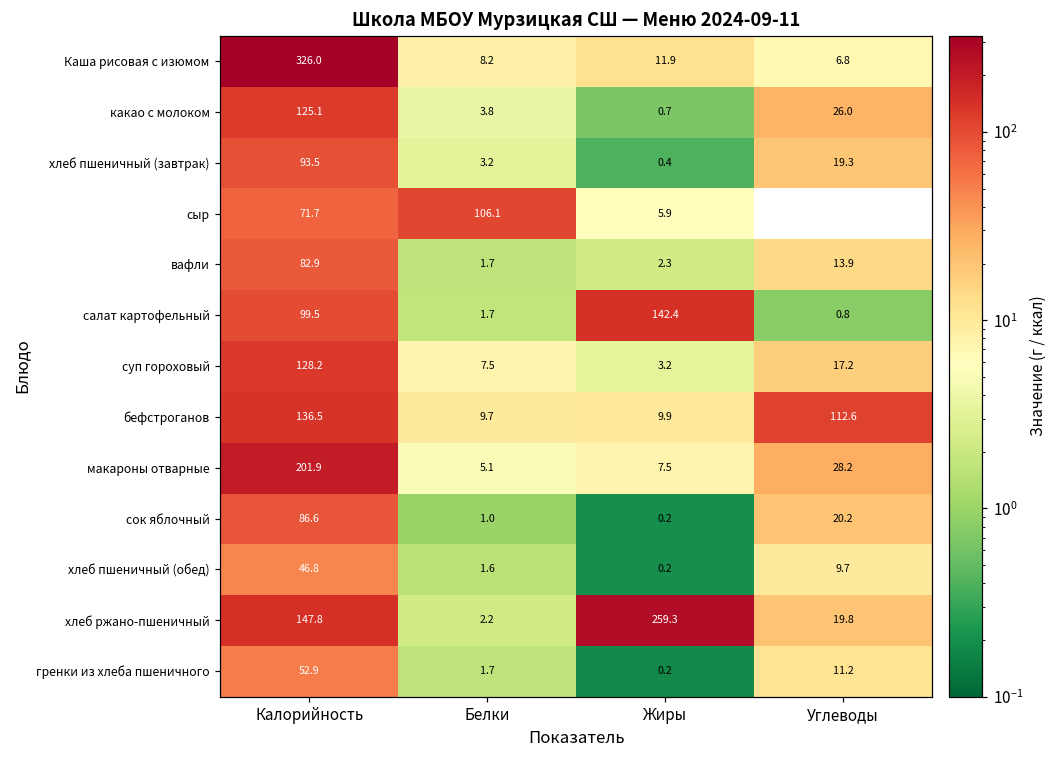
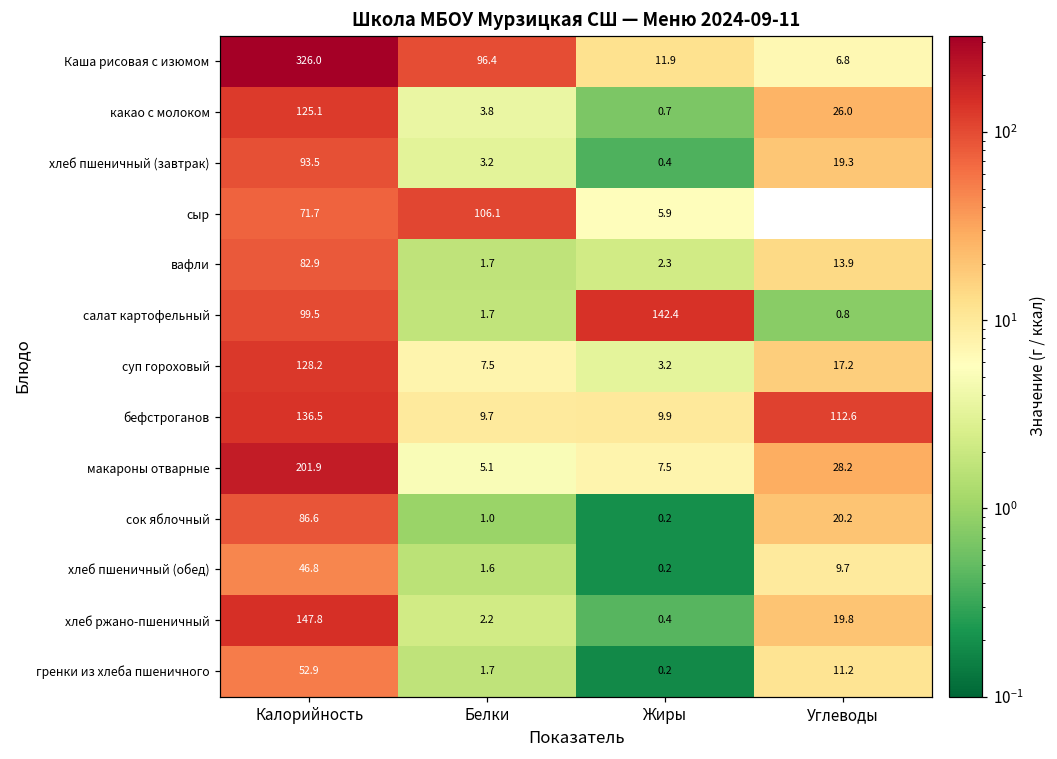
  {
    "Каша рисовая с изюмом": {
      "Калорийность": 326.0,
-     "Белки": 8.2,
+     "Белки": 96.4,
      "Жиры": 11.9,
      "Углеводы": 6.8
    },
    "какао с молоком": {
      "Калорийность": 125.1,
      "Белки": 3.8,
      "Жиры": 0.7,
      "Углеводы": 26.0
    },
    "хлеб пшеничный (завтрак)": {
      "Калорийность": 93.5,
      "Белки": 3.2,
      "Жиры": 0.4,
      "Углеводы": 19.3
    },
    "сыр": {
      "Калорийность": 71.7,
      "Белки": 106.1,
      "Жиры": 5.9
    },
    "вафли": {
      "Калорийность": 82.9,
      "Белки": 1.7,
      "Жиры": 2.3,
      "Углеводы": 13.9
    },
    "салат картофельный": {
      "Калорийность": 99.5,
      "Белки": 1.7,
      "Жиры": 142.4,
      "Углеводы": 0.8
    },
    "суп гороховый": {
      "Калорийность": 128.2,
      "Белки": 7.5,
      "Жиры": 3.2,
      "Углеводы": 17.2
    },
    "бефстроганов": {
      "Калорийность": 136.5,
      "Белки": 9.7,
      "Жиры": 9.9,
      "Углеводы": 112.6
    },
    "макароны отварные": {
      "Калорийность": 201.9,
      "Белки": 5.1,
      "Жиры": 7.5,
      "Углеводы": 28.2
    },
    "сок яблочный": {
      "Калорийность": 86.6,
      "Белки": 1.0,
      "Жиры": 0.2,
      "Углеводы": 20.2
    },
    "хлеб пшеничный (обед)": {
      "Калорийность": 46.8,
      "Белки": 1.6,
      "Жиры": 0.2,
      "Углеводы": 9.7
    },
    "хлеб ржано-пшеничный": {
      "Калорийность": 147.8,
      "Белки": 2.2,
-     "Жиры": 259.3,
+     "Жиры": 0.4,
      "Углеводы": 19.8
    },
    "гренки из хлеба пшеничного": {
      "Калорийность": 52.9,
      "Белки": 1.7,
      "Жиры": 0.2,
      "Углеводы": 11.2
    }
  }
